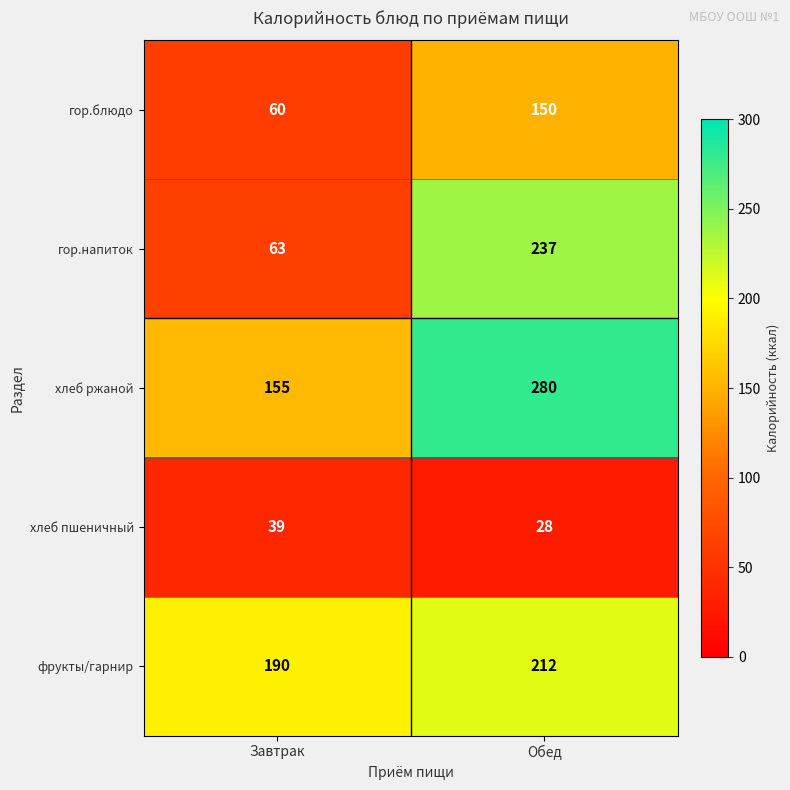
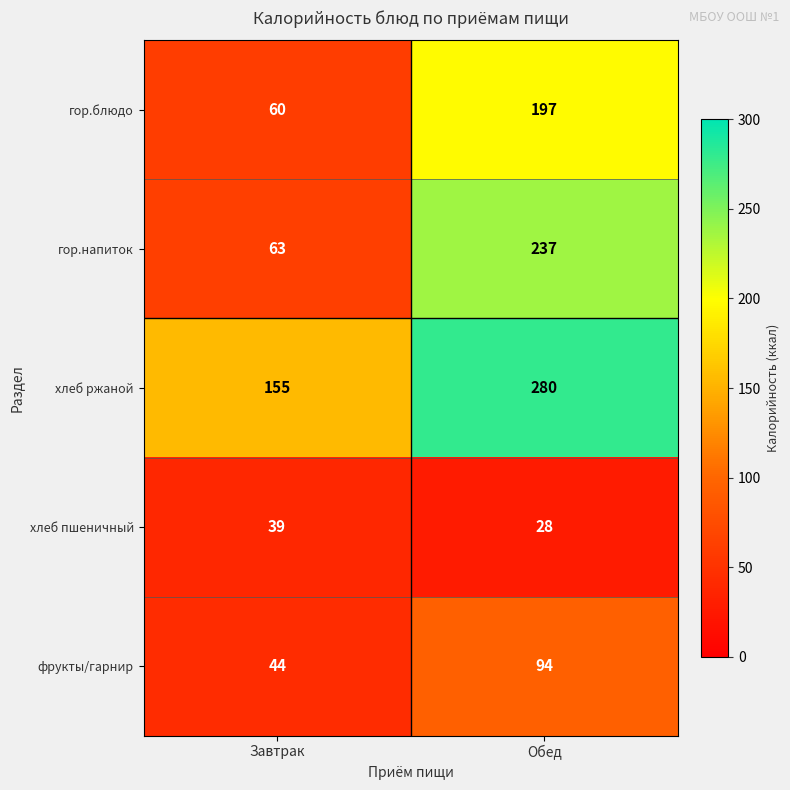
  {
    "гор.блюдо": {
      "Завтрак": 60,
-     "Обед": 150
+     "Обед": 197
    },
    "гор.напиток": {
      "Завтрак": 63,
      "Обед": 237
    },
    "хлеб ржаной": {
      "Завтрак": 155,
      "Обед": 280
    },
    "хлеб пшеничный": {
      "Завтрак": 39,
      "Обед": 28
    },
    "фрукты/гарнир": {
-     "Завтрак": 190,
-     "Обед": 212
+     "Завтрак": 44,
+     "Обед": 94
    }
  }
